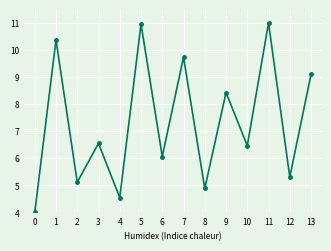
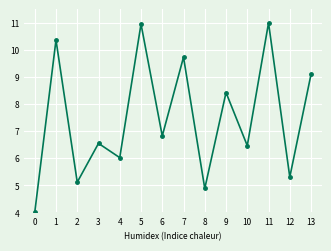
  {
    "0": 4.0,
    "1": 10.4,
    "2": 5.1,
    "3": 6.6,
-   "4": 4.5,
+   "4": 6.0,
    "5": 11.0,
-   "6": 6.1,
+   "6": 6.8,
    "7": 9.7,
    "8": 4.9,
    "9": 8.4,
    "10": 6.5,
    "11": 11.0,
    "12": 5.3,
    "13": 9.1
  }
